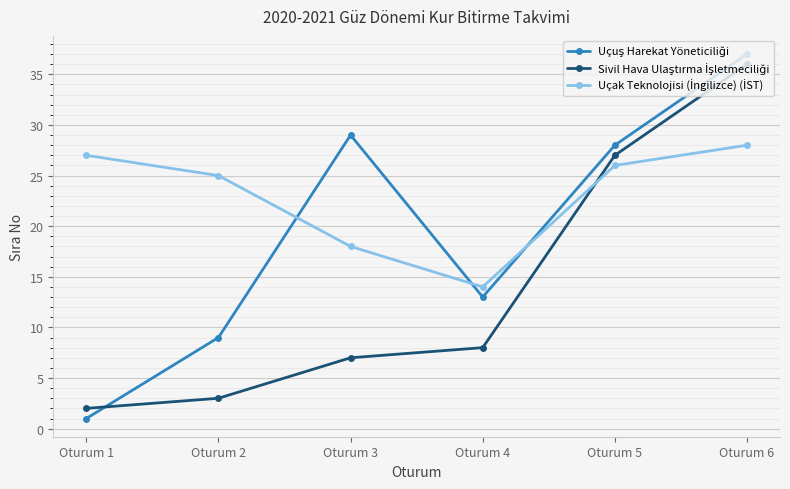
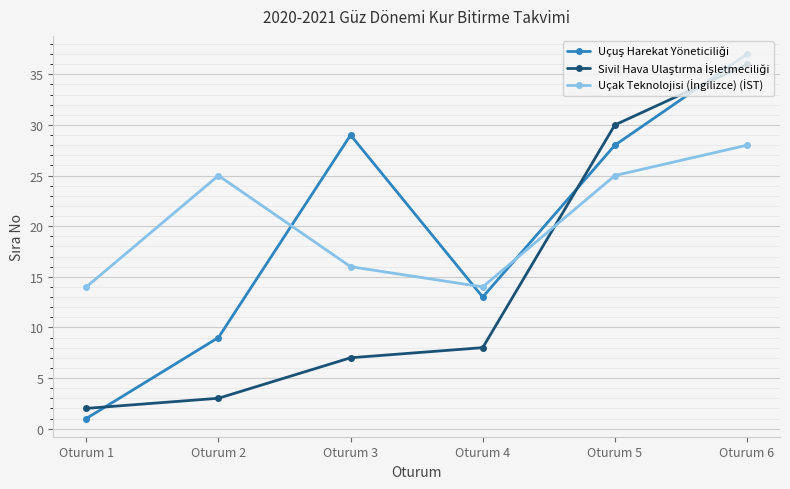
  {
    "Uçuş Harekat Yöneticiliği": {
      "Oturum 1": 1,
      "Oturum 2": 9,
      "Oturum 3": 29,
      "Oturum 4": 13,
      "Oturum 5": 28
    },
    "Sivil Hava Ulaştırma İşletmeciliği": {
      "Oturum 1": 2,
      "Oturum 2": 3,
      "Oturum 3": 7,
      "Oturum 4": 8,
-     "Oturum 5": 27
+     "Oturum 5": 30
    },
    "Uçak Teknolojisi (İngilizce) (İST)": {
-     "Oturum 1": 27,
+     "Oturum 1": 14,
      "Oturum 2": 25,
-     "Oturum 3": 18,
+     "Oturum 3": 16,
      "Oturum 4": 14,
-     "Oturum 5": 26,
+     "Oturum 5": 25,
      "Oturum 6": 28
    }
  }
